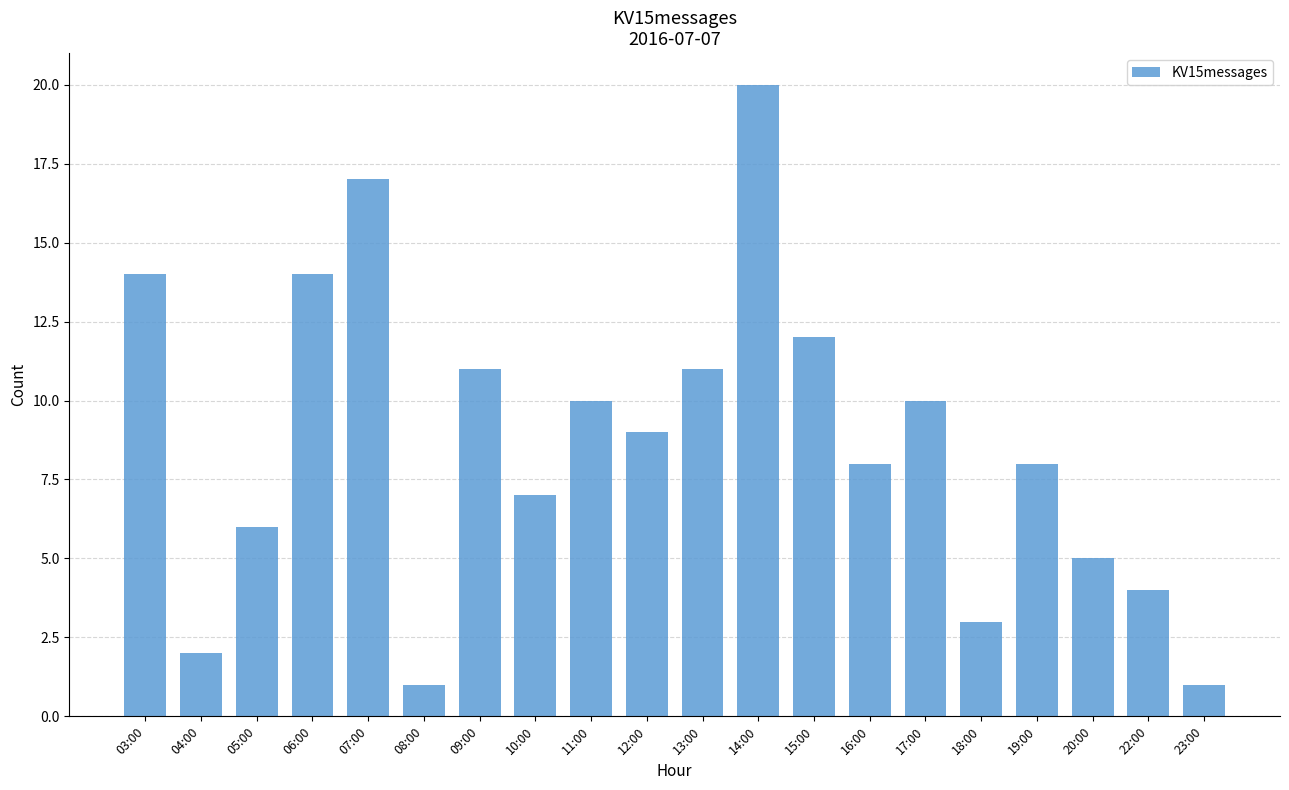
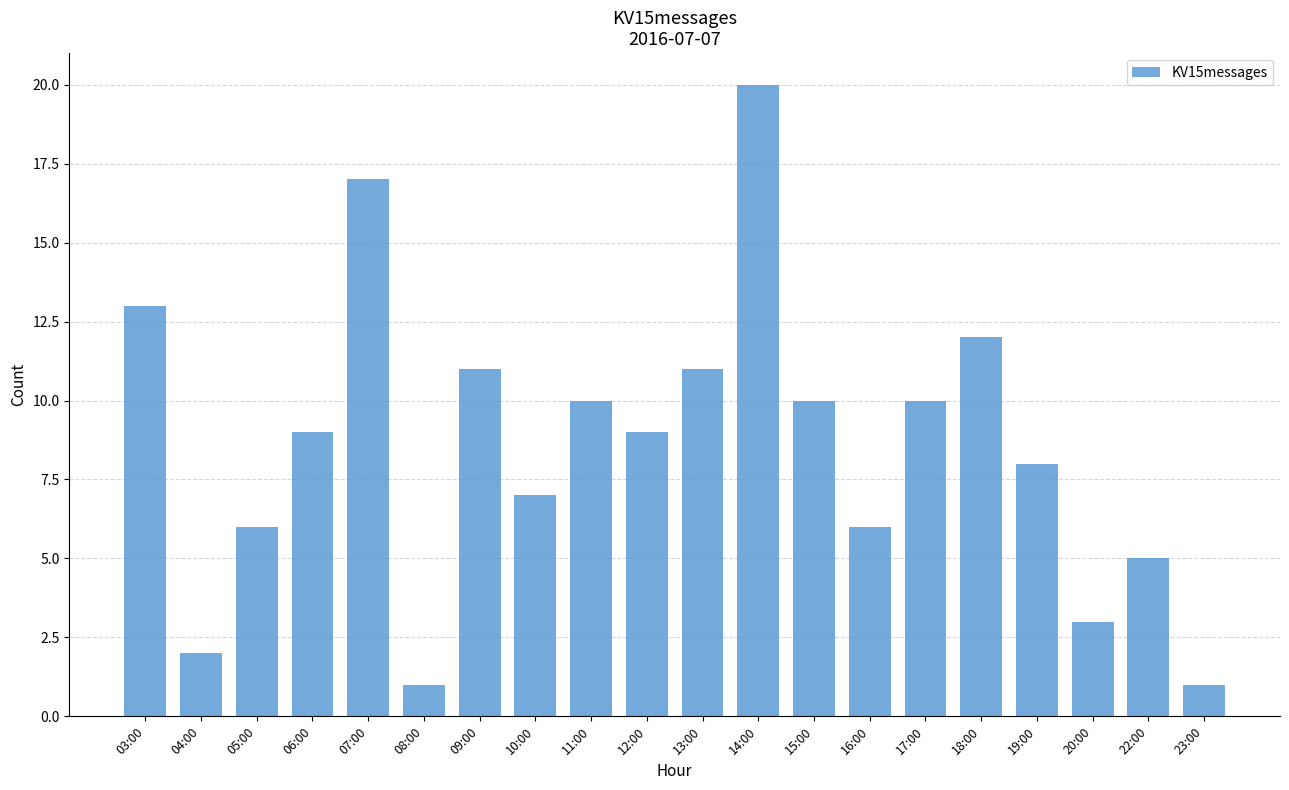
  {
-   "03:00": 14,
+   "03:00": 13,
    "04:00": 2,
    "05:00": 6,
-   "06:00": 14,
+   "06:00": 9,
    "07:00": 17,
    "08:00": 1,
    "09:00": 11,
    "10:00": 7,
    "11:00": 10,
    "12:00": 9,
    "13:00": 11,
    "14:00": 20,
-   "15:00": 12,
-   "16:00": 8,
+   "15:00": 10,
+   "16:00": 6,
    "17:00": 10,
-   "18:00": 3,
+   "18:00": 12,
    "19:00": 8,
-   "20:00": 5,
-   "22:00": 4,
+   "20:00": 3,
+   "22:00": 5,
    "23:00": 1
  }
